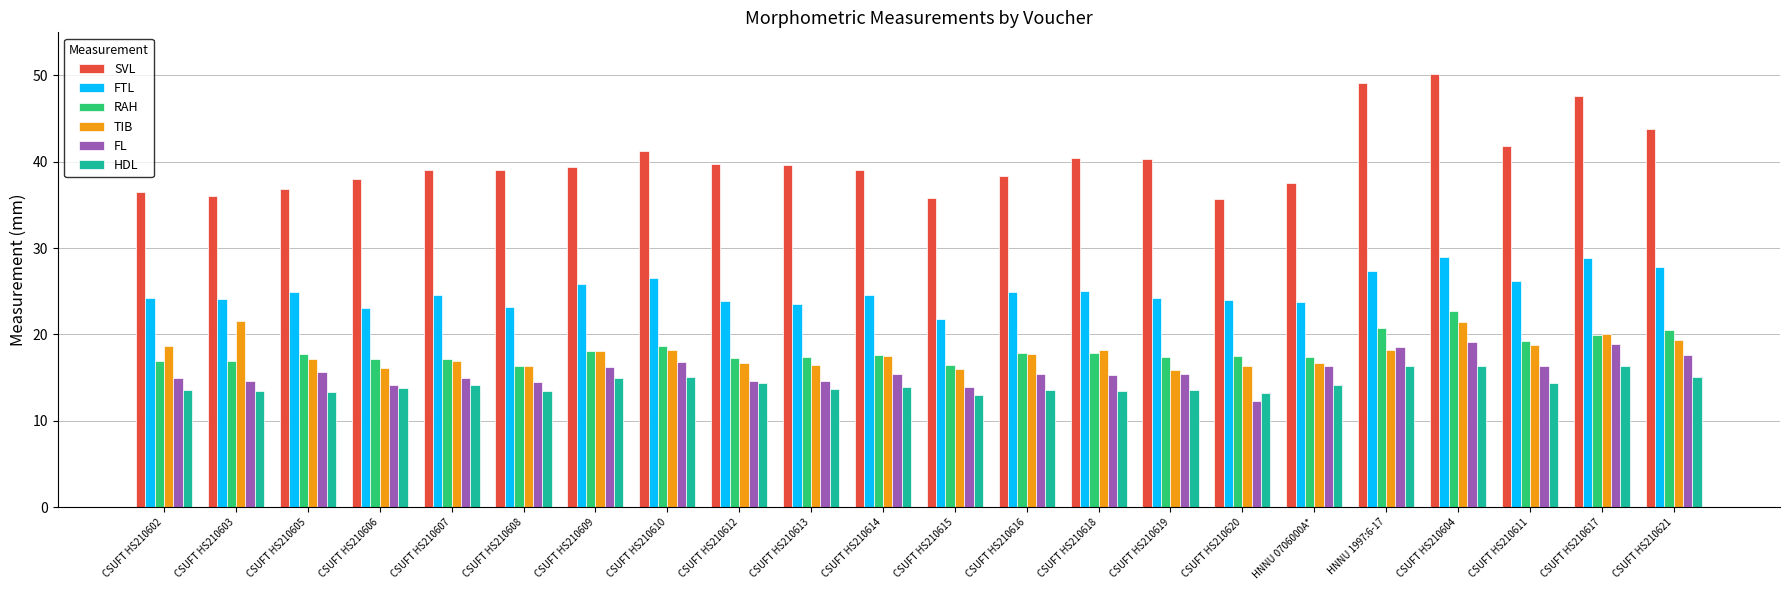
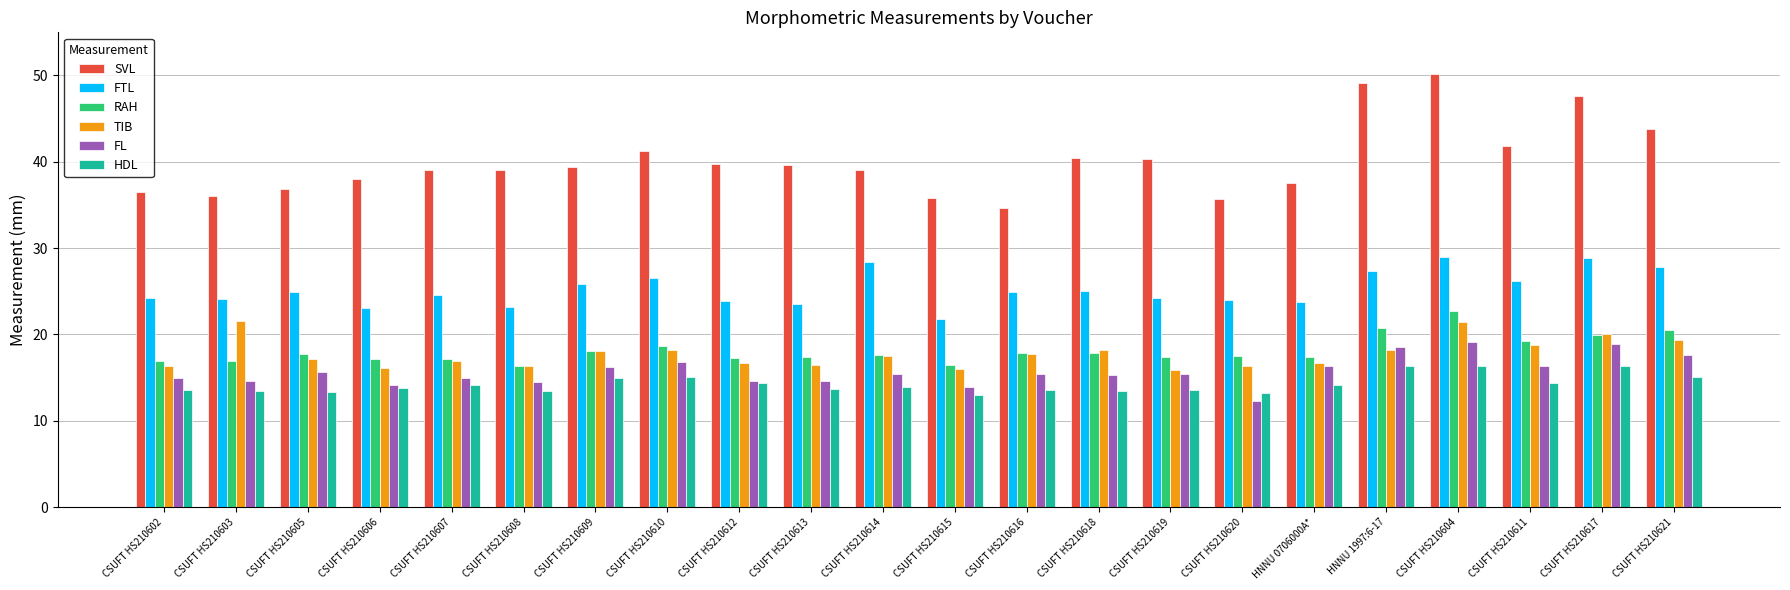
  {
    "SVL": {
      "CSUFT HS210602": 37,
      "CSUFT HS210603": 36,
      "CSUFT HS210605": 37,
      "CSUFT HS210606": 38,
      "CSUFT HS210607": 39,
      "CSUFT HS210608": 39,
      "CSUFT HS210609": 39,
      "CSUFT HS210610": 41,
      "CSUFT HS210612": 40,
      "CSUFT HS210613": 40,
      "CSUFT HS210614": 39,
      "CSUFT HS210615": 36,
-     "CSUFT HS210616": 38,
+     "CSUFT HS210616": 35,
      "CSUFT HS210618": 40,
      "CSUFT HS210619": 40,
      "CSUFT HS210620": 36,
      "HNNU 0706000A*": 38,
      "HNNU 1997:6-17": 49,
      "CSUFT HS210604": 50,
      "CSUFT HS210611": 42,
      "CSUFT HS210617": 48,
      "CSUFT HS210621": 44
    },
    "FTL": {
      "CSUFT HS210602": 24,
      "CSUFT HS210603": 24,
      "CSUFT HS210605": 25,
      "CSUFT HS210606": 23,
      "CSUFT HS210607": 25,
      "CSUFT HS210608": 23,
      "CSUFT HS210609": 26,
      "CSUFT HS210610": 27,
      "CSUFT HS210612": 24,
      "CSUFT HS210613": 24,
-     "CSUFT HS210614": 25,
+     "CSUFT HS210614": 28,
      "CSUFT HS210615": 22,
      "CSUFT HS210616": 25,
      "CSUFT HS210618": 25,
      "CSUFT HS210619": 24,
      "CSUFT HS210620": 24,
      "HNNU 0706000A*": 24,
      "HNNU 1997:6-17": 27,
      "CSUFT HS210604": 29,
      "CSUFT HS210611": 26,
      "CSUFT HS210617": 29,
      "CSUFT HS210621": 28
    },
    "TIB": {
-     "CSUFT HS210602": 19,
+     "CSUFT HS210602": 16,
      "CSUFT HS210603": 22,
      "CSUFT HS210605": 17,
      "CSUFT HS210606": 16,
      "CSUFT HS210607": 17,
      "CSUFT HS210608": 16,
      "CSUFT HS210609": 18,
      "CSUFT HS210610": 18,
      "CSUFT HS210612": 17,
      "CSUFT HS210613": 17,
      "CSUFT HS210614": 18,
      "CSUFT HS210615": 16,
      "CSUFT HS210616": 18,
      "CSUFT HS210618": 18,
      "CSUFT HS210619": 16,
      "CSUFT HS210620": 16,
      "HNNU 0706000A*": 17,
      "HNNU 1997:6-17": 18,
      "CSUFT HS210604": 21,
      "CSUFT HS210611": 19,
      "CSUFT HS210617": 20,
      "CSUFT HS210621": 19
    },
    "FL": {
      "CSUFT HS210602": 15,
      "CSUFT HS210603": 15,
      "CSUFT HS210605": 16,
      "CSUFT HS210606": 14,
      "CSUFT HS210607": 15,
      "CSUFT HS210608": 15,
      "CSUFT HS210609": 16,
      "CSUFT HS210610": 17,
      "CSUFT HS210612": 15,
      "CSUFT HS210613": 15,
      "CSUFT HS210614": 15,
      "CSUFT HS210615": 14,
      "CSUFT HS210616": 15,
      "CSUFT HS210618": 15,
      "CSUFT HS210619": 15,
      "CSUFT HS210620": 12,
      "HNNU 0706000A*": 16,
      "HNNU 1997:6-17": 19,
      "CSUFT HS210604": 19,
      "CSUFT HS210611": 16,
      "CSUFT HS210617": 19,
      "CSUFT HS210621": 18
    }
  }
